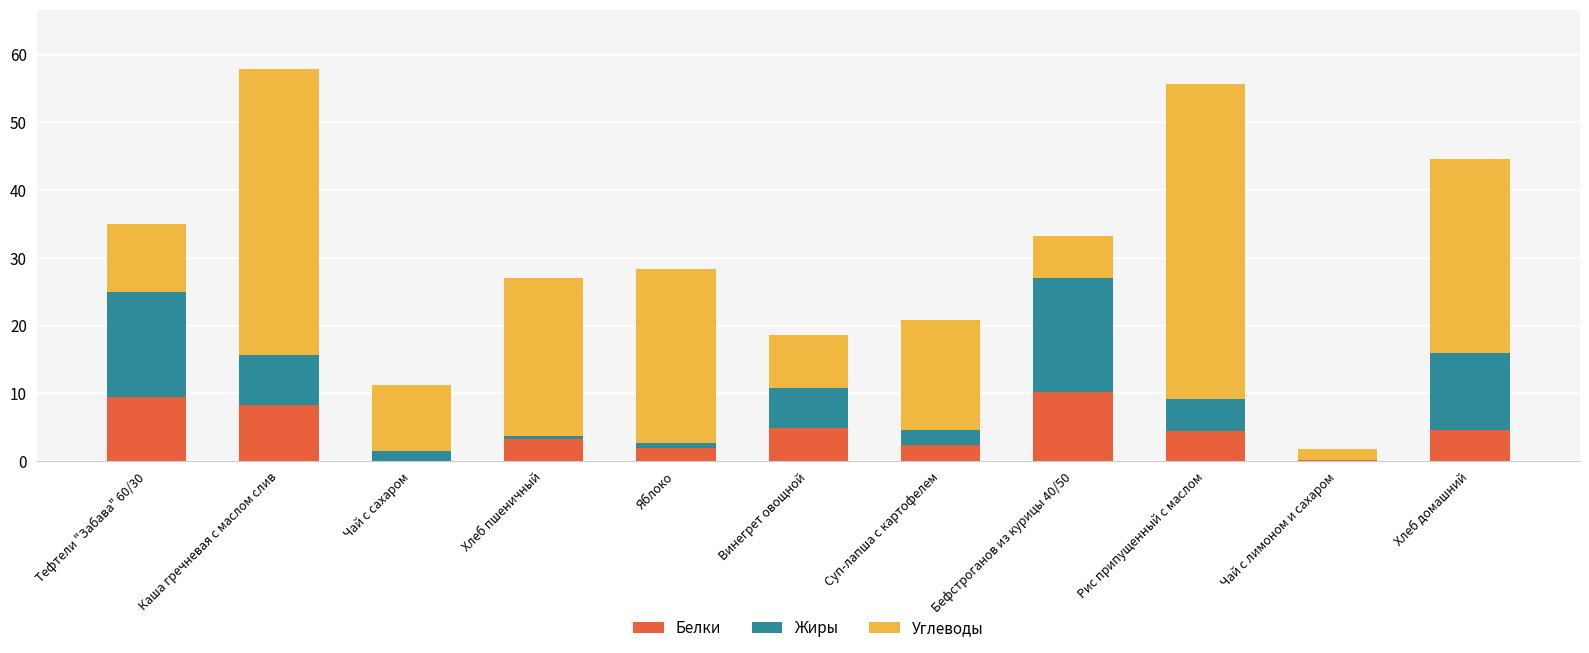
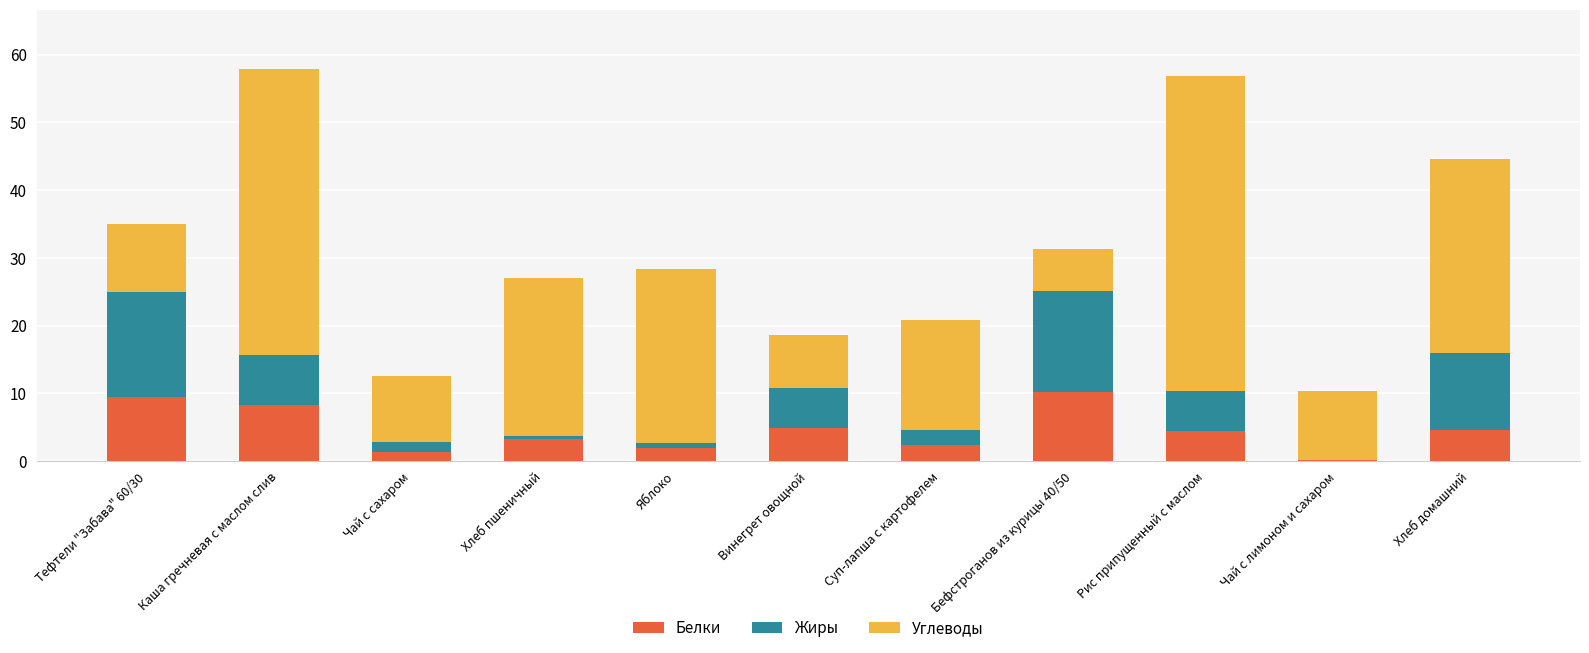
  {
    "Белки": {
      "Тефтели \"Забава\" 60/30": 10,
      "Каша гречневая с маслом слив": 8,
-     "Чай с сахаром": 0,
+     "Чай с сахаром": 1,
      "Хлеб пшеничный": 3,
      "Яблоко": 2,
      "Винегрет овощной": 5,
      "Суп-лапша с картофелем": 2,
      "Бефстроганов из курицы 40/50": 10,
      "Рис припущенный с маслом": 4,
      "Хлеб домашний": 5
    },
    "Жиры": {
      "Тефтели \"Забава\" 60/30": 15,
      "Каша гречневая с маслом слив": 7,
      "Чай с сахаром": 1,
      "Яблоко": 1,
      "Винегрет овощной": 6,
      "Суп-лапша с картофелем": 2,
-     "Бефстроганов из курицы 40/50": 17,
-     "Рис припущенный с маслом": 5,
+     "Бефстроганов из курицы 40/50": 15,
+     "Рис припущенный с маслом": 6,
      "Хлеб домашний": 11
    },
    "Углеводы": {
      "Тефтели \"Забава\" 60/30": 10,
      "Каша гречневая с маслом слив": 42,
      "Чай с сахаром": 10,
      "Хлеб пшеничный": 23,
      "Яблоко": 26,
      "Винегрет овощной": 8,
      "Суп-лапша с картофелем": 16,
      "Бефстроганов из курицы 40/50": 6,
      "Рис припущенный с маслом": 47,
-     "Чай с лимоном и сахаром": 2,
+     "Чай с лимоном и сахаром": 10,
      "Хлеб домашний": 29
    }
  }
